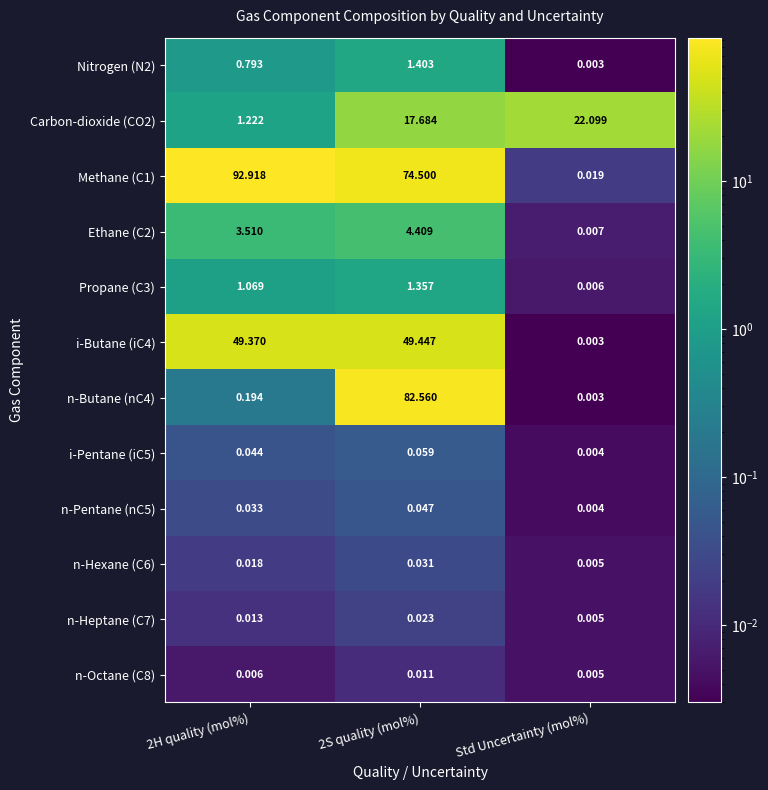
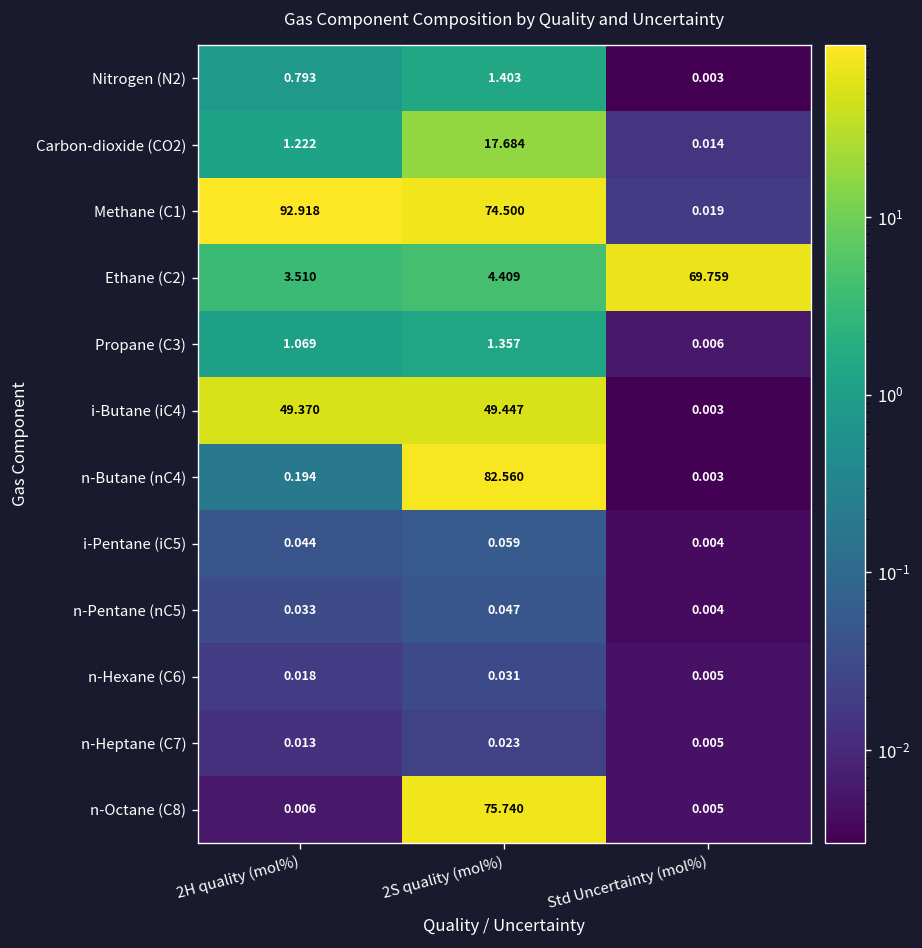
  {
    "Nitrogen (N2)": {
      "2H quality (mol%)": 0.793,
      "2S quality (mol%)": 1.403,
      "Std Uncertainty (mol%)": 0.003
    },
    "Carbon-dioxide (CO2)": {
      "2H quality (mol%)": 1.222,
      "2S quality (mol%)": 17.684,
-     "Std Uncertainty (mol%)": 22.099
+     "Std Uncertainty (mol%)": 0.014
    },
    "Methane (C1)": {
      "2H quality (mol%)": 92.918,
      "2S quality (mol%)": 74.500,
      "Std Uncertainty (mol%)": 0.019
    },
    "Ethane (C2)": {
      "2H quality (mol%)": 3.510,
      "2S quality (mol%)": 4.409,
-     "Std Uncertainty (mol%)": 0.007
+     "Std Uncertainty (mol%)": 69.759
    },
    "Propane (C3)": {
      "2H quality (mol%)": 1.069,
      "2S quality (mol%)": 1.357,
      "Std Uncertainty (mol%)": 0.006
    },
    "i-Butane (iC4)": {
      "2H quality (mol%)": 49.370,
      "2S quality (mol%)": 49.447,
      "Std Uncertainty (mol%)": 0.003
    },
    "n-Butane (nC4)": {
      "2H quality (mol%)": 0.194,
      "2S quality (mol%)": 82.560,
      "Std Uncertainty (mol%)": 0.003
    },
    "i-Pentane (iC5)": {
      "2H quality (mol%)": 0.044,
      "2S quality (mol%)": 0.059,
      "Std Uncertainty (mol%)": 0.004
    },
    "n-Pentane (nC5)": {
      "2H quality (mol%)": 0.033,
      "2S quality (mol%)": 0.047,
      "Std Uncertainty (mol%)": 0.004
    },
    "n-Hexane (C6)": {
      "2H quality (mol%)": 0.018,
      "2S quality (mol%)": 0.031,
      "Std Uncertainty (mol%)": 0.005
    },
    "n-Heptane (C7)": {
      "2H quality (mol%)": 0.013,
      "2S quality (mol%)": 0.023,
      "Std Uncertainty (mol%)": 0.005
    },
    "n-Octane (C8)": {
      "2H quality (mol%)": 0.006,
-     "2S quality (mol%)": 0.011,
+     "2S quality (mol%)": 75.740,
      "Std Uncertainty (mol%)": 0.005
    }
  }
